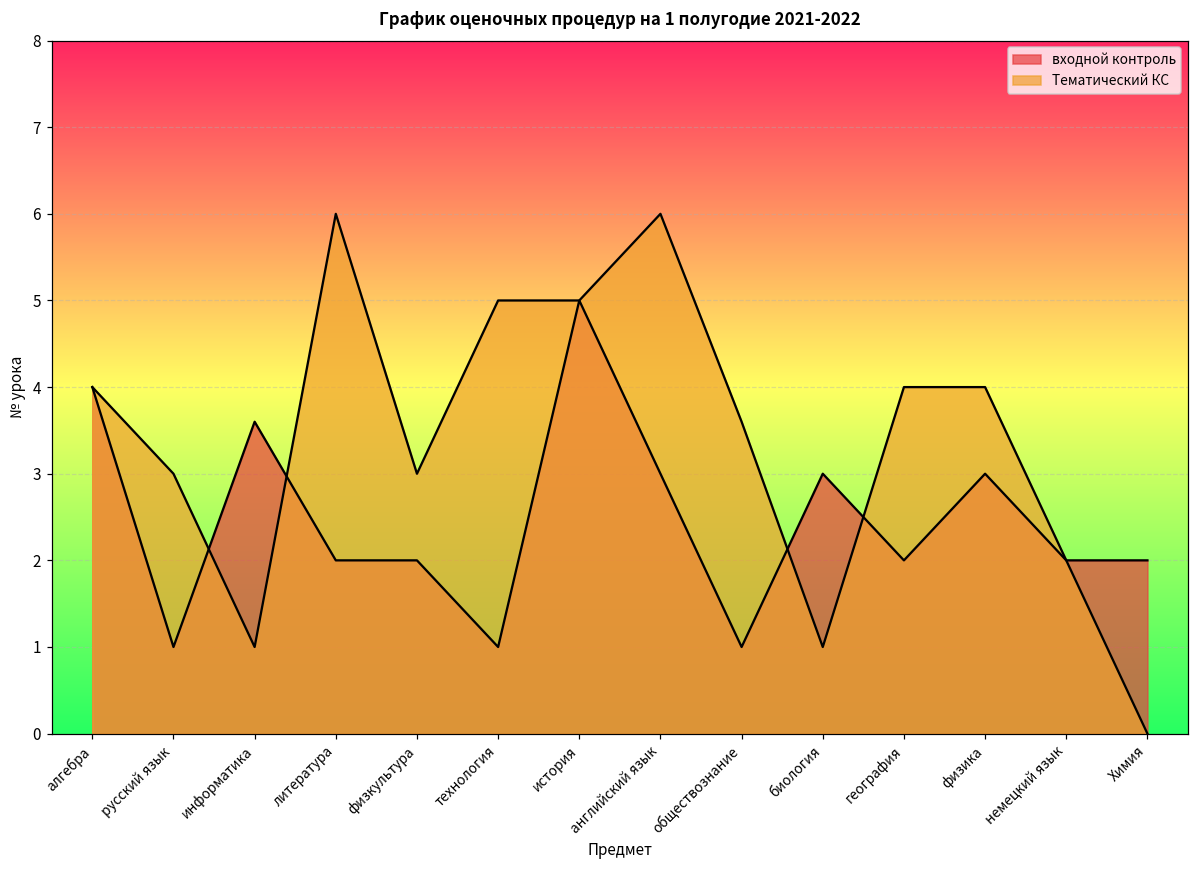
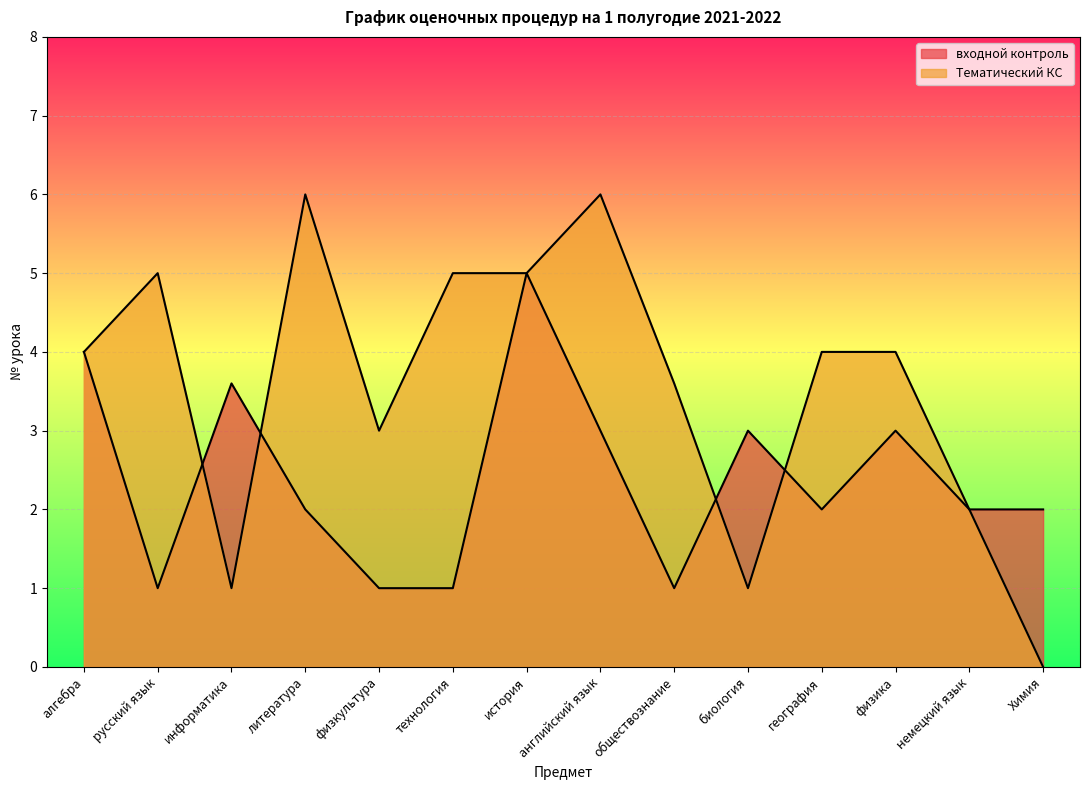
  {
    "входной контроль": {
      "русский язык": 1,
      "информатика": 3.6,
      "литература": 2,
-     "физкультура": 2,
+     "физкультура": 1,
      "технология": 1,
      "английский язык": 3,
      "обществознание": 1,
      "биология": 3,
      "география": 2,
      "физика": 3,
      "Химия": 2
    },
    "Тематический КС": {
-     "русский язык": 3,
+     "русский язык": 5,
      "информатика": 1,
      "литература": 6,
      "физкультура": 3,
      "технология": 5,
      "английский язык": 6,
      "обществознание": 3.6,
      "биология": 1,
      "география": 4,
      "физика": 4,
      "Химия": 0
    }
  }
